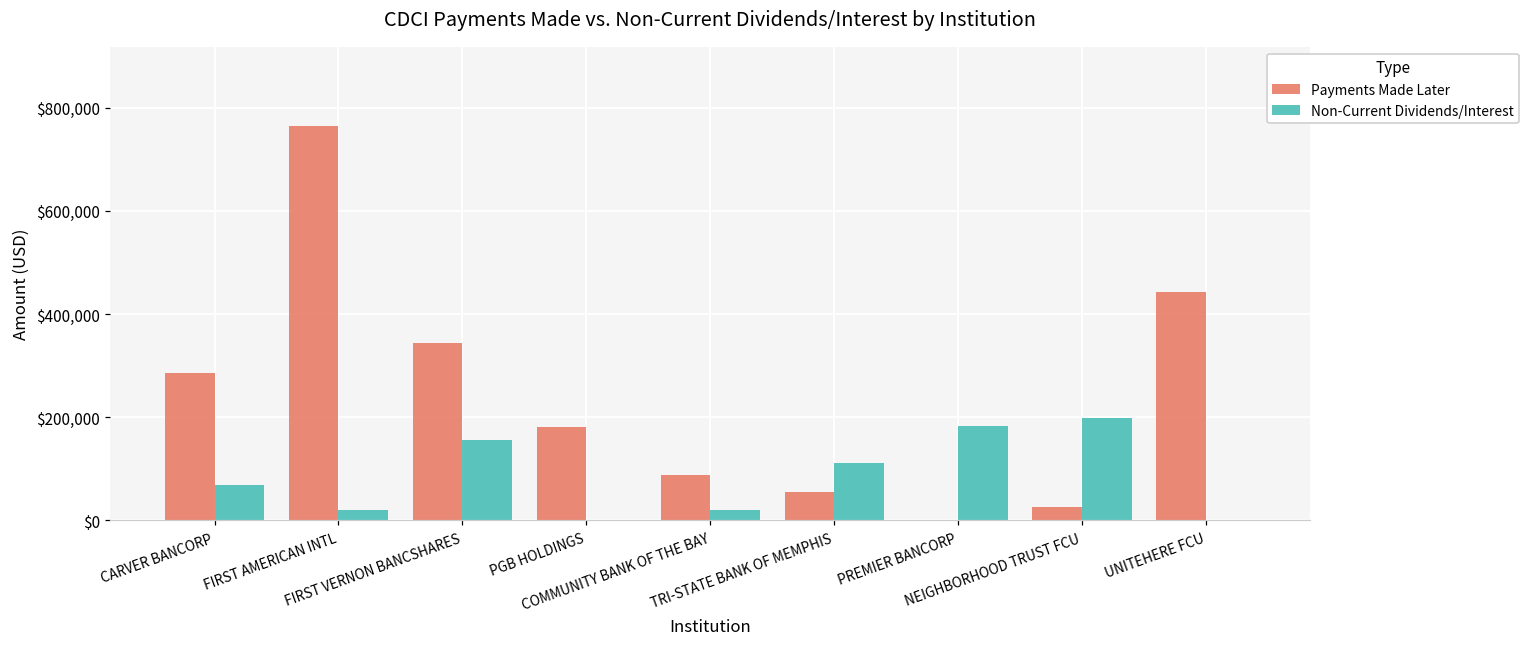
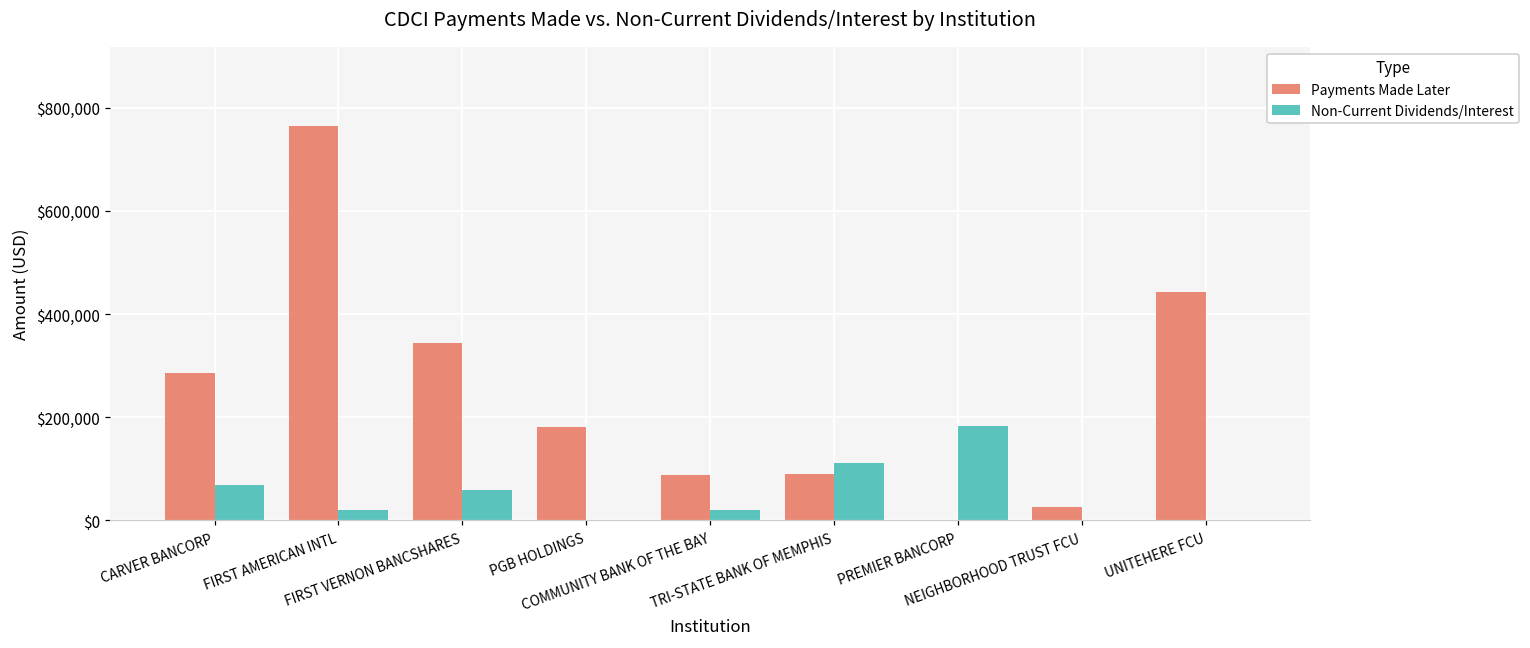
  {
    "Payments Made Later": {
      "CARVER BANCORP": "$280,000",
      "FIRST AMERICAN INTL": "$770,000",
      "FIRST VERNON BANCSHARES": "$340,000",
      "PGB HOLDINGS": "$180,000",
      "COMMUNITY BANK OF THE BAY": "$90,000",
-     "TRI-STATE BANK OF MEMPHIS": "$60,000",
+     "TRI-STATE BANK OF MEMPHIS": "$90,000",
      "PREMIER BANCORP": "$0",
      "NEIGHBORHOOD TRUST FCU": "$30,000",
      "UNITEHERE FCU": "$440,000"
    },
    "Non-Current Dividends/Interest": {
      "CARVER BANCORP": "$70,000",
      "FIRST AMERICAN INTL": "$20,000",
-     "FIRST VERNON BANCSHARES": "$160,000",
+     "FIRST VERNON BANCSHARES": "$60,000",
      "PGB HOLDINGS": "$0",
      "COMMUNITY BANK OF THE BAY": "$20,000",
      "TRI-STATE BANK OF MEMPHIS": "$110,000",
      "PREMIER BANCORP": "$180,000",
-     "NEIGHBORHOOD TRUST FCU": "$200,000",
+     "NEIGHBORHOOD TRUST FCU": "$0",
      "UNITEHERE FCU": "$0"
    }
  }
